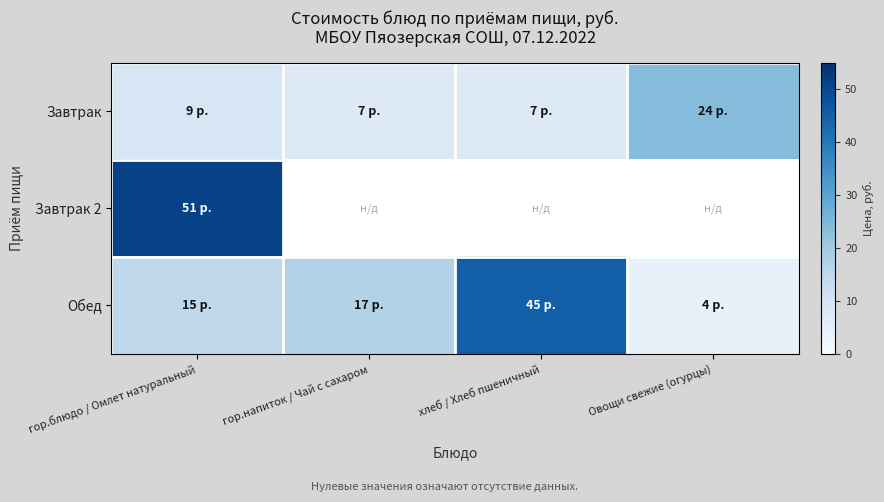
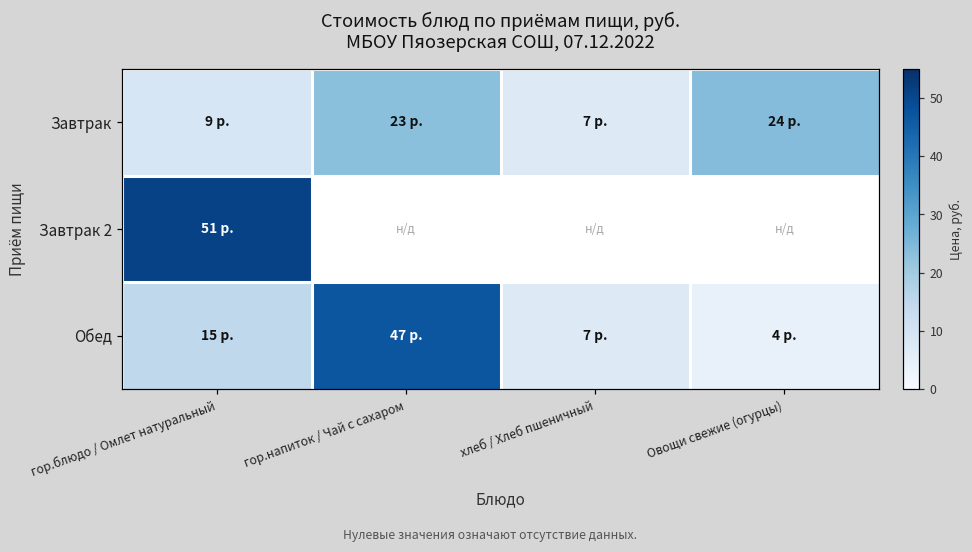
  {
    "Завтрак": {
      "гор.блюдо / Омлет натуральный": 9,
-     "гор.напиток / Чай с сахаром": 7,
+     "гор.напиток / Чай с сахаром": 23,
      "хлеб / Хлеб пшеничный": 7,
      "Овощи свежие (огурцы)": 24
    },
    "Завтрак 2": {
      "гор.блюдо / Омлет натуральный": 51
    },
    "Обед": {
      "гор.блюдо / Омлет натуральный": 15,
-     "гор.напиток / Чай с сахаром": 17,
-     "хлеб / Хлеб пшеничный": 45,
+     "гор.напиток / Чай с сахаром": 47,
+     "хлеб / Хлеб пшеничный": 7,
      "Овощи свежие (огурцы)": 4
    }
  }
